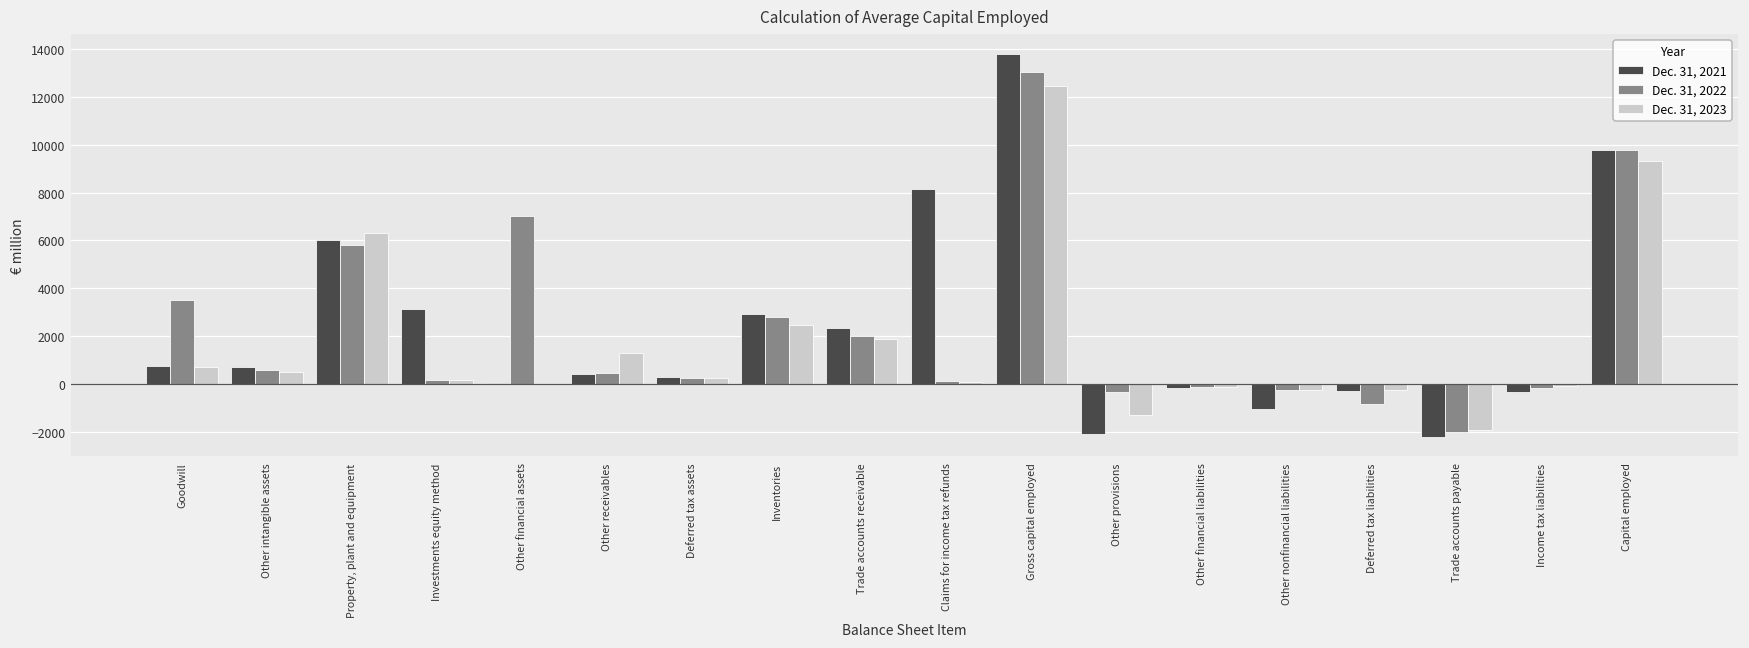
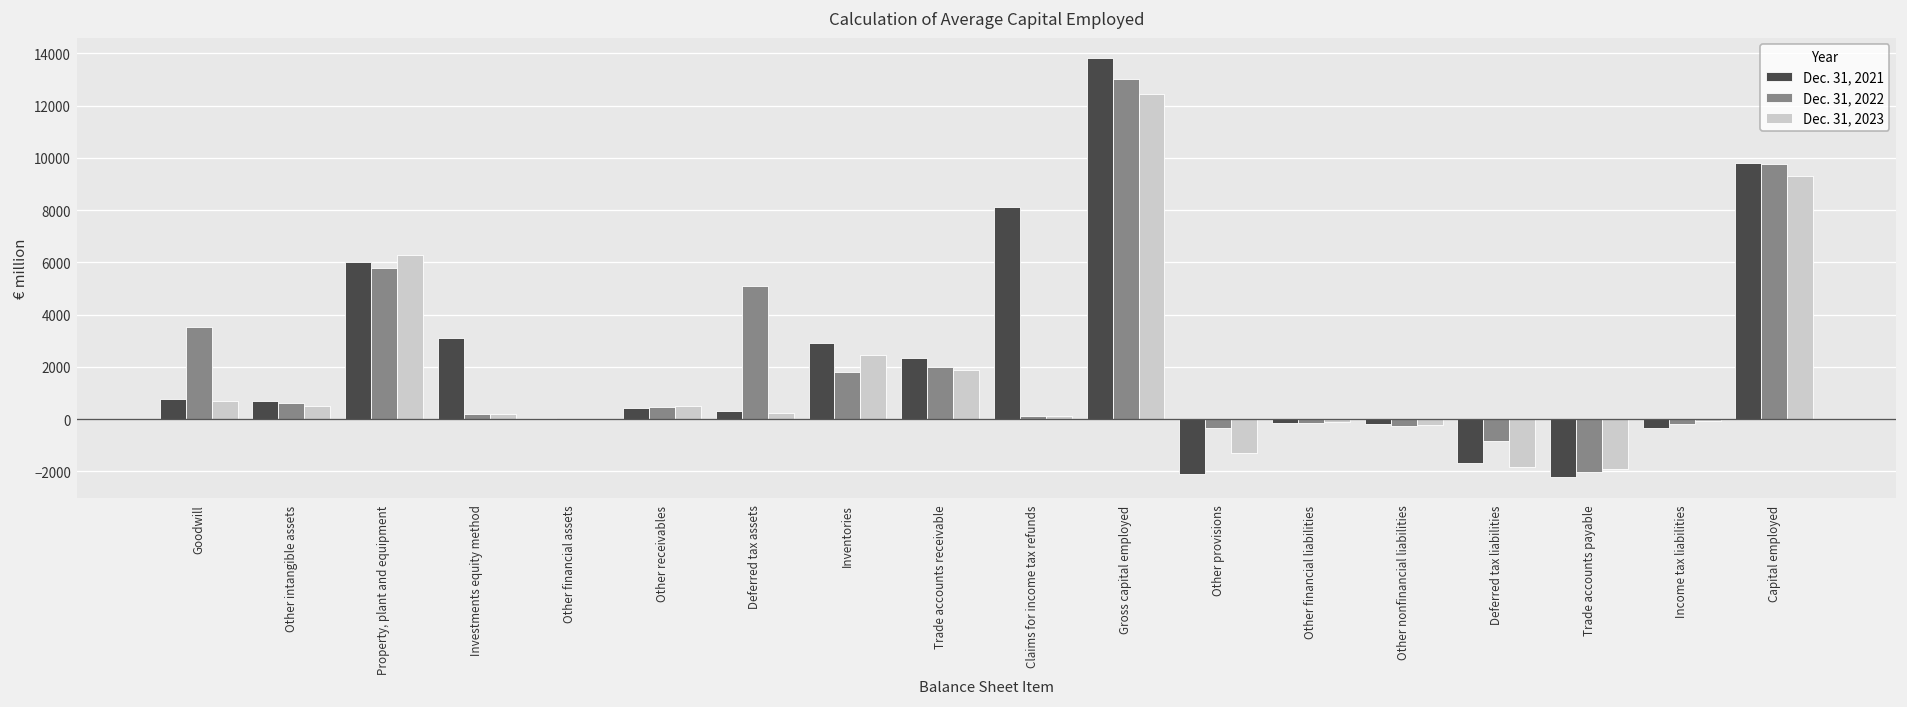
  {
    "Dec. 31, 2021": {
      "Goodwill": 800,
      "Other intangible assets": 700,
      "Property, plant and equipment": 6000,
      "Investments equity method": 3100,
      "Other receivables": 400,
      "Deferred tax assets": 300,
      "Inventories": 2900,
      "Trade accounts receivable": 2300,
      "Claims for income tax refunds": 8100,
      "Gross capital employed": 13800,
      "Other provisions": -2100,
      "Other financial liabilities": -100,
-     "Other nonfinancial liabilities": -1000,
-     "Deferred tax liabilities": -300,
+     "Other nonfinancial liabilities": -200,
+     "Deferred tax liabilities": -1700,
      "Trade accounts payable": -2200,
      "Income tax liabilities": -300,
      "Capital employed": 9800
    },
    "Dec. 31, 2022": {
      "Goodwill": 3500,
      "Other intangible assets": 600,
      "Property, plant and equipment": 5800,
      "Investments equity method": 200,
-     "Other financial assets": 7000,
+     "Other financial assets": 0,
      "Other receivables": 500,
-     "Deferred tax assets": 300,
-     "Inventories": 2800,
+     "Deferred tax assets": 5100,
+     "Inventories": 1800,
      "Trade accounts receivable": 2000,
      "Claims for income tax refunds": 100,
      "Gross capital employed": 13000,
      "Other provisions": -300,
      "Other financial liabilities": -100,
      "Other nonfinancial liabilities": -300,
      "Deferred tax liabilities": -800,
      "Trade accounts payable": -2000,
      "Income tax liabilities": -200,
      "Capital employed": 9800
    },
    "Dec. 31, 2023": {
      "Goodwill": 700,
      "Other intangible assets": 500,
      "Property, plant and equipment": 6300,
      "Investments equity method": 200,
-     "Other receivables": 1300,
+     "Other receivables": 500,
      "Deferred tax assets": 200,
      "Inventories": 2500,
      "Trade accounts receivable": 1900,
      "Gross capital employed": 12400,
      "Other provisions": -1300,
      "Other nonfinancial liabilities": -200,
-     "Deferred tax liabilities": -300,
+     "Deferred tax liabilities": -1800,
      "Trade accounts payable": -1900,
      "Capital employed": 9300
    }
  }
